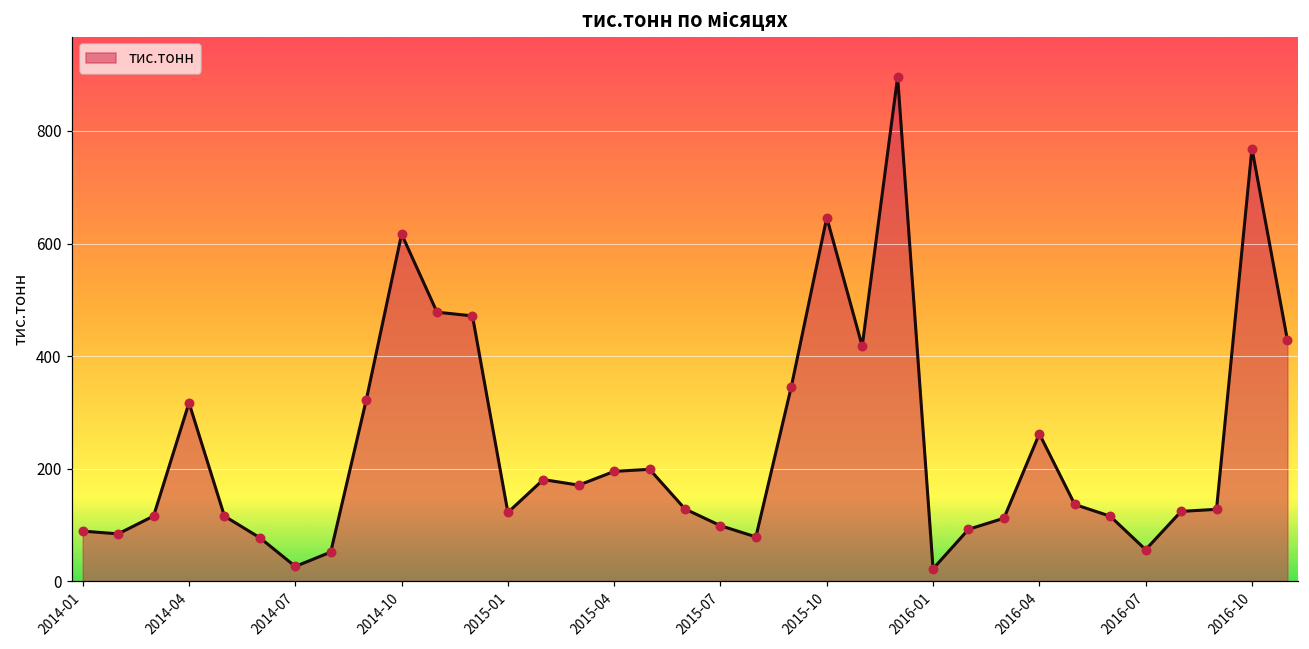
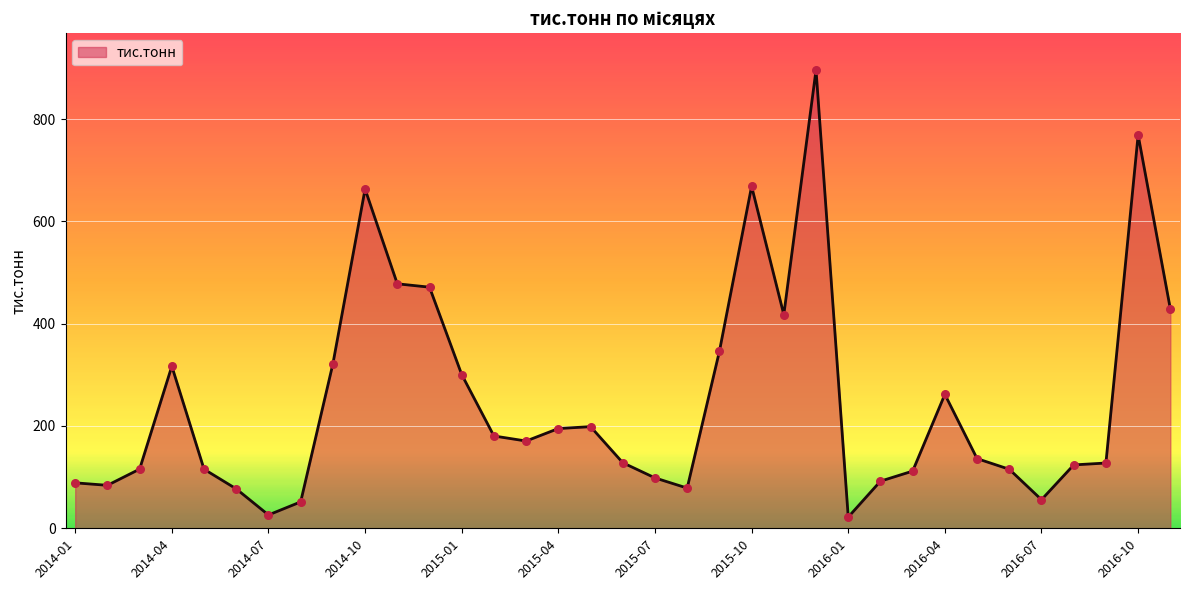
  {
    "2014-01": 90,
    "2014-04": 320,
    "2014-07": 30,
-   "2014-10": 620,
-   "2015-01": 120,
+   "2014-10": 660,
+   "2015-01": 300,
    "2015-04": 200,
    "2015-07": 100,
-   "2015-10": 650,
+   "2015-10": 670,
    "2016-01": 20,
    "2016-04": 260,
    "2016-07": 60,
    "2016-10": 770
  }
